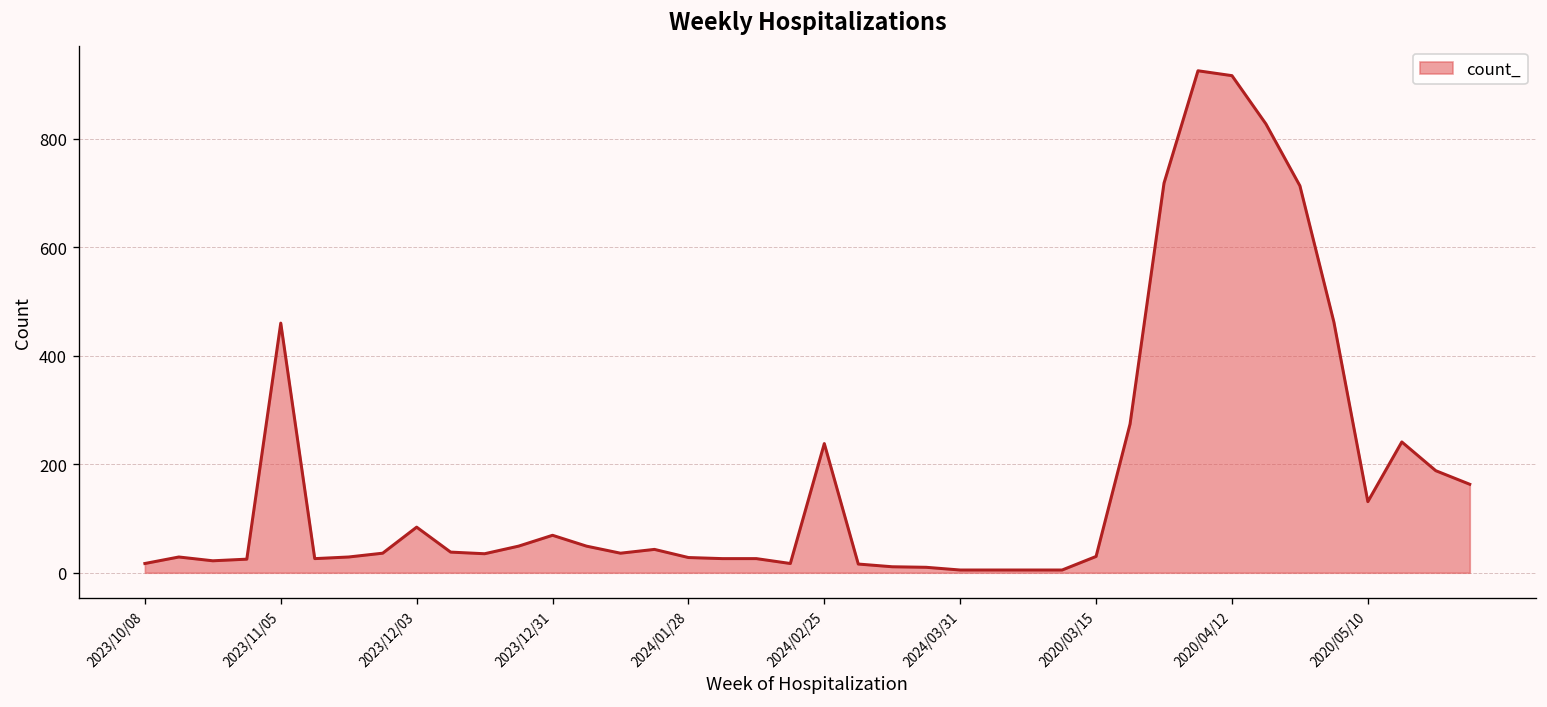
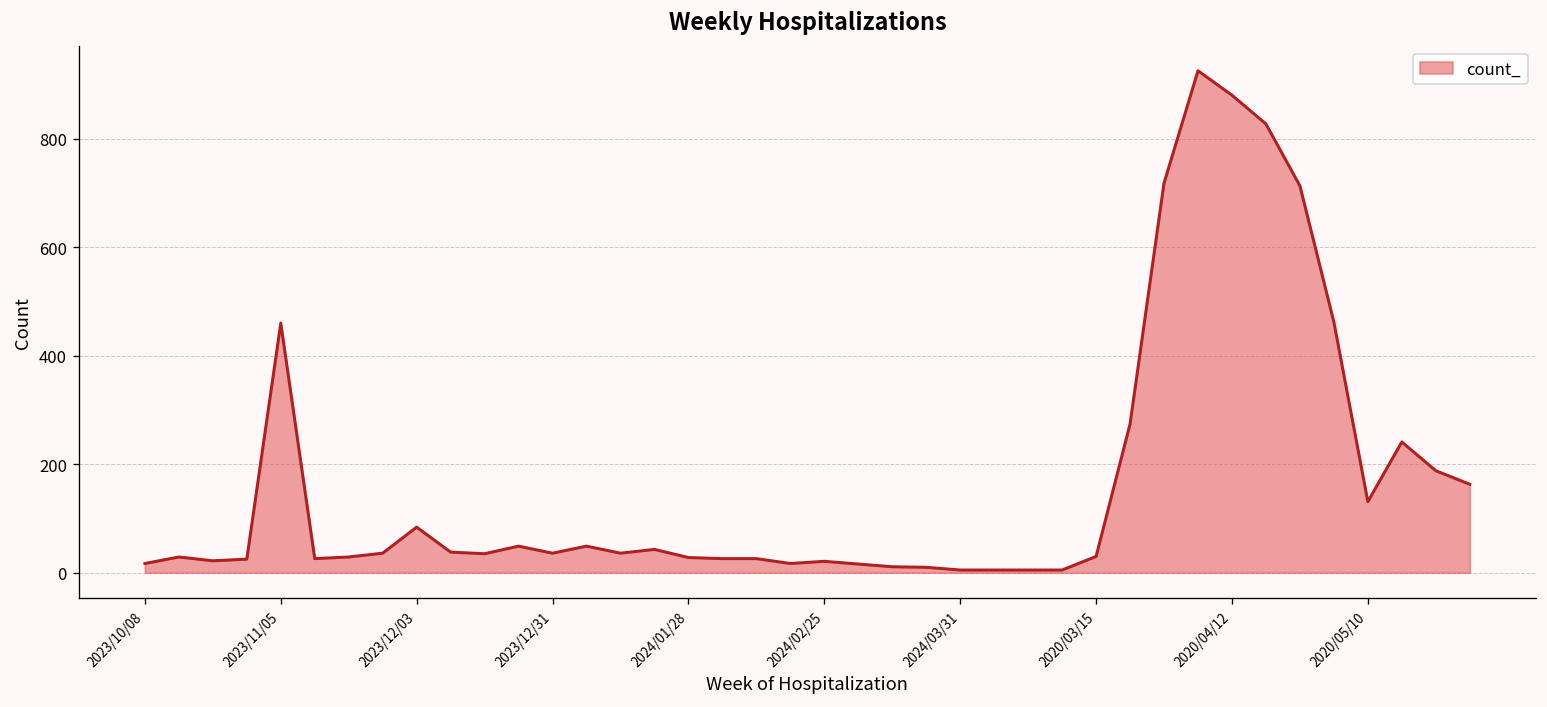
  {
    "2023/10/08": 20,
    "2023/11/05": 460,
    "2023/12/03": 80,
-   "2023/12/31": 70,
+   "2023/12/31": 40,
    "2024/01/28": 30,
-   "2024/02/25": 240,
+   "2024/02/25": 20,
    "2024/03/31": 10,
    "2020/03/15": 30,
-   "2020/04/12": 920,
+   "2020/04/12": 880,
    "2020/05/10": 130
  }
